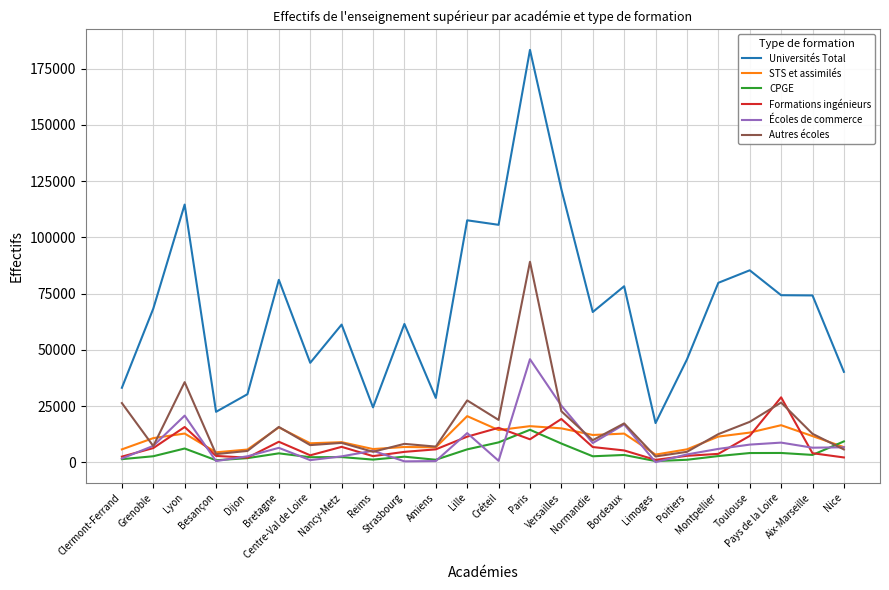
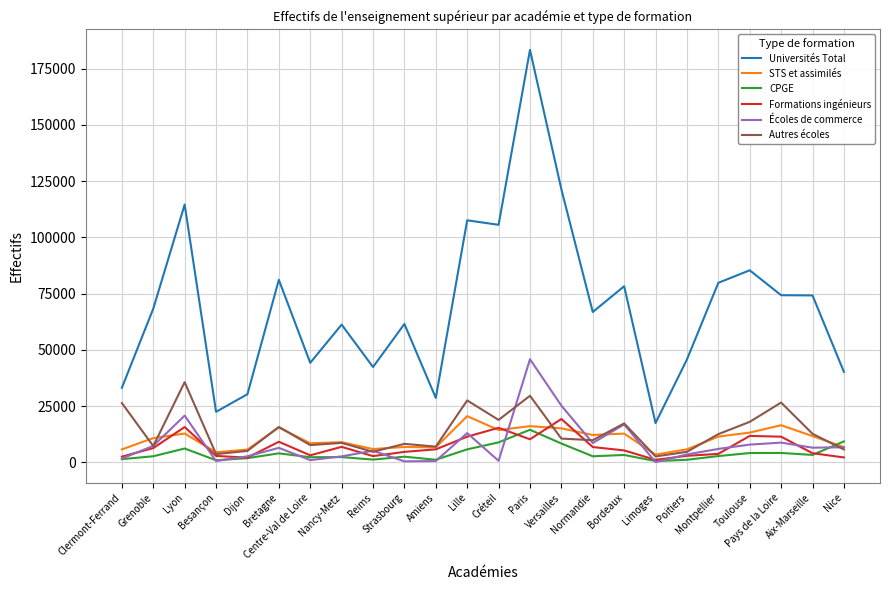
  {
    "Universités Total": {
      "Clermont-Ferrand": 33000,
      "Grenoble": 68000,
      "Lyon": 115000,
      "Besançon": 22000,
      "Dijon": 30000,
      "Bretagne": 81000,
      "Centre-Val de Loire": 44000,
      "Nancy-Metz": 61000,
-     "Reims": 24000,
+     "Reims": 42000,
      "Strasbourg": 61000,
      "Amiens": 29000,
      "Lille": 108000,
      "Créteil": 106000,
      "Paris": 183000,
      "Versailles": 121000,
      "Normandie": 67000,
      "Bordeaux": 78000,
      "Limoges": 17000,
      "Poitiers": 46000,
      "Montpellier": 80000,
      "Toulouse": 85000,
      "Pays de la Loire": 74000,
      "Aix-Marseille": 74000,
      "Nice": 40000
    },
    "STS et assimilés": {
      "Clermont-Ferrand": 6000,
      "Grenoble": 11000,
      "Lyon": 13000,
      "Strasbourg": 7000,
      "Lille": 21000,
      "Paris": 16000,
      "Versailles": 15000,
      "Normandie": 12000,
      "Bordeaux": 13000,
      "Toulouse": 13000,
      "Pays de la Loire": 17000
    },
    "CPGE": {
      "Grenoble": 3000,
      "Lyon": 6000,
      "Bretagne": 4000,
      "Reims": 1000,
      "Strasbourg": 3000,
      "Lille": 6000,
      "Créteil": 9000,
      "Paris": 14000,
      "Versailles": 8000,
      "Normandie": 3000,
      "Bordeaux": 3000,
      "Poitiers": 1000,
      "Toulouse": 4000,
      "Pays de la Loire": 4000,
      "Nice": 9000
    },
    "Formations ingénieurs": {
      "Lyon": 16000,
      "Bretagne": 9000,
      "Nancy-Metz": 7000,
      "Reims": 3000,
      "Strasbourg": 5000,
      "Lille": 11000,
      "Paris": 10000,
      "Versailles": 19000,
      "Normandie": 7000,
      "Bordeaux": 5000,
      "Toulouse": 12000,
-     "Pays de la Loire": 29000,
+     "Pays de la Loire": 11000,
      "Nice": 2000
    },
    "Écoles de commerce": {
      "Lyon": 21000,
      "Bretagne": 6000,
      "Centre-Val de Loire": 1000,
      "Strasbourg": 0,
      "Lille": 13000,
      "Créteil": 1000,
      "Paris": 46000,
      "Versailles": 25000,
      "Normandie": 9000,
      "Montpellier": 6000,
      "Toulouse": 8000,
      "Pays de la Loire": 9000,
      "Aix-Marseille": 7000
    },
    "Autres écoles": {
      "Clermont-Ferrand": 26000,
      "Lyon": 36000,
      "Strasbourg": 8000,
      "Lille": 28000,
      "Créteil": 19000,
-     "Paris": 89000,
-     "Versailles": 23000,
+     "Paris": 30000,
+     "Versailles": 11000,
      "Normandie": 10000,
      "Toulouse": 18000,
      "Pays de la Loire": 27000
    }
  }
